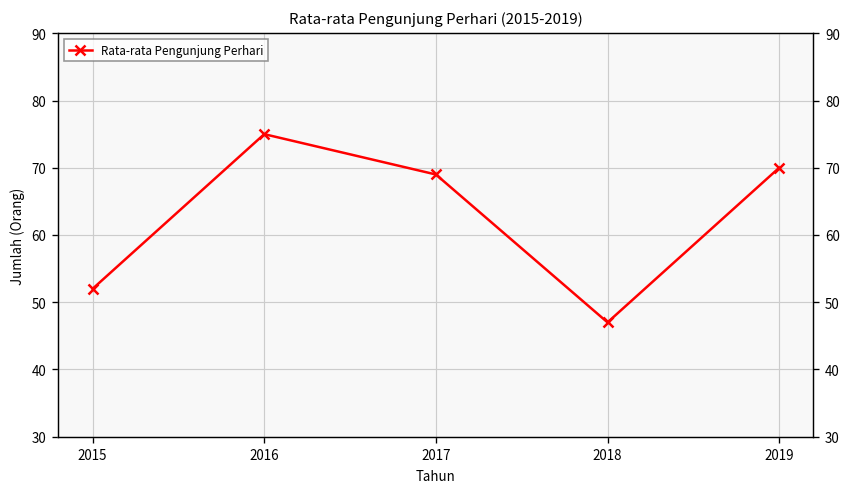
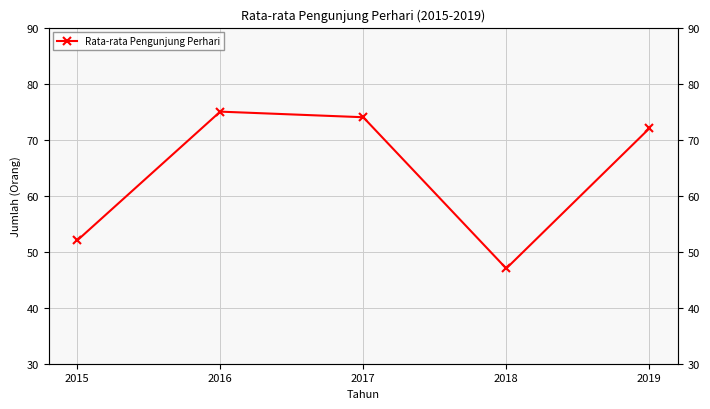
  {
    "2015": 52,
    "2016": 75,
-   "2017": 69,
+   "2017": 74,
    "2018": 47,
-   "2019": 70
+   "2019": 72
  }
